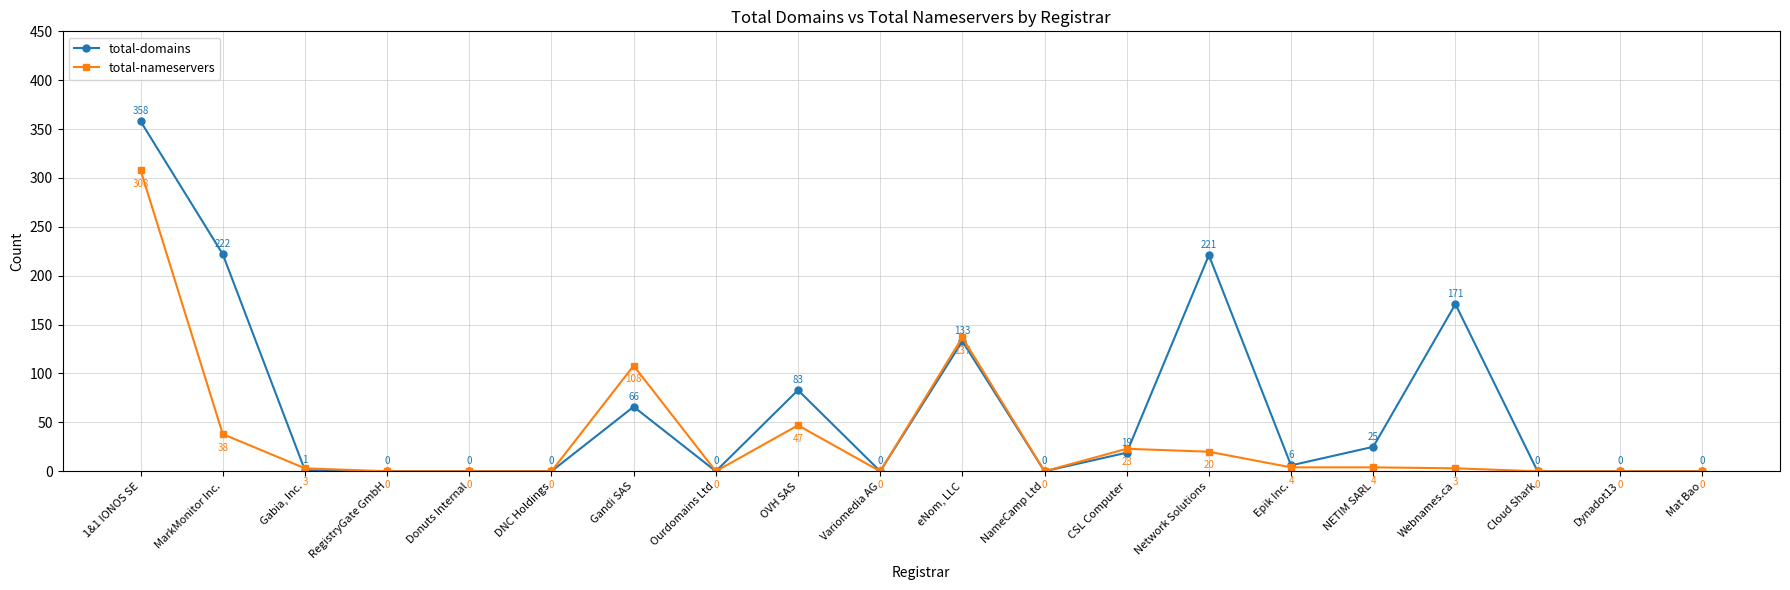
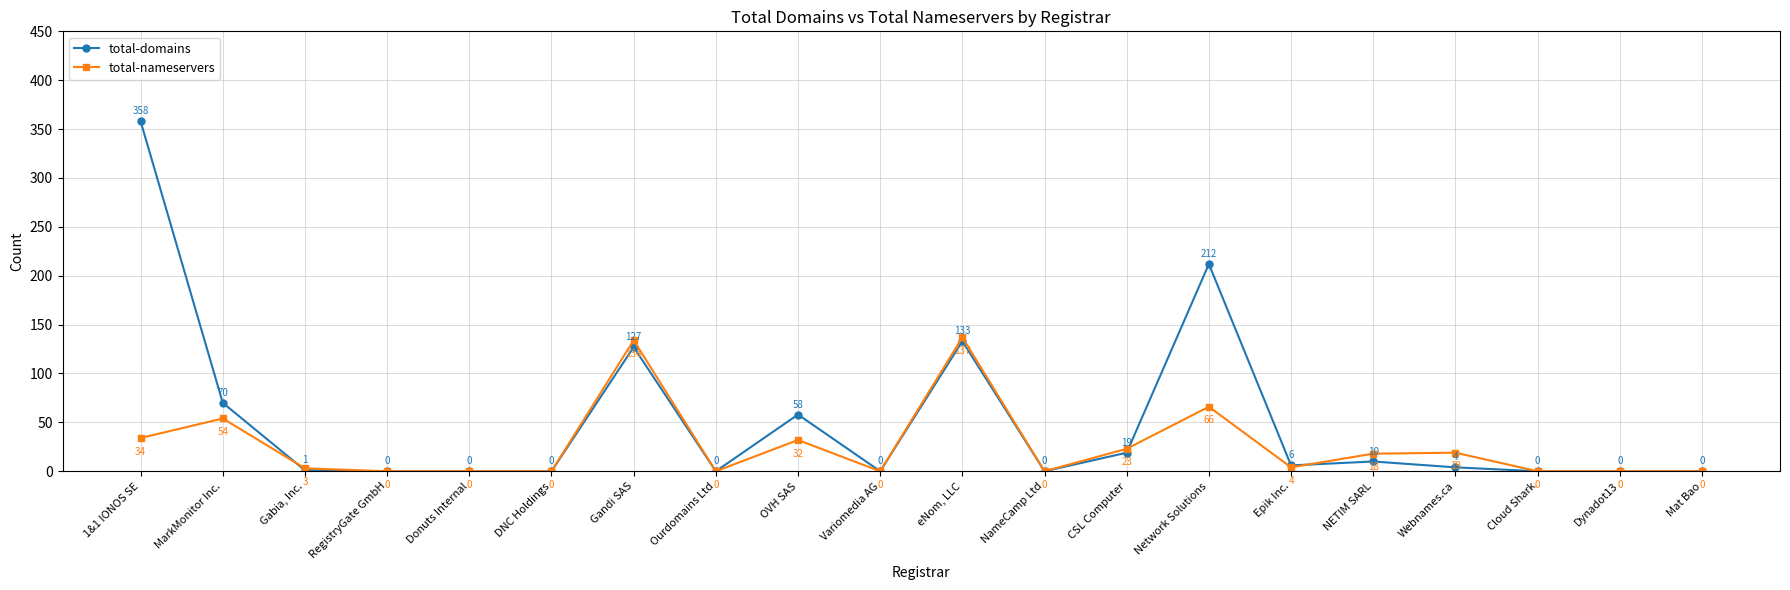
  {
    "total-domains": {
      "1&1 IONOS SE": 358,
-     "MarkMonitor Inc.": 222,
-     "Gandi SAS": 66,
-     "OVH SAS": 83,
-     "Network Solutions": 221,
-     "NETIM SARL": 25,
-     "Webnames.ca": 171
+     "MarkMonitor Inc.": 70,
+     "Gandi SAS": 127,
+     "OVH SAS": 58,
+     "Network Solutions": 212,
+     "NETIM SARL": 10,
+     "Webnames.ca": 4
    },
    "total-nameservers": {
-     "1&1 IONOS SE": 308,
-     "MarkMonitor Inc.": 38,
-     "Gandi SAS": 108,
-     "OVH SAS": 47,
+     "1&1 IONOS SE": 34,
+     "MarkMonitor Inc.": 54,
+     "Gandi SAS": 134,
+     "OVH SAS": 32,
      "eNom, LLC": 137,
      "CSL Computer": 23,
-     "Network Solutions": 20,
-     "NETIM SARL": 4,
-     "Webnames.ca": 3
+     "Network Solutions": 66,
+     "NETIM SARL": 18,
+     "Webnames.ca": 19
    }
  }
